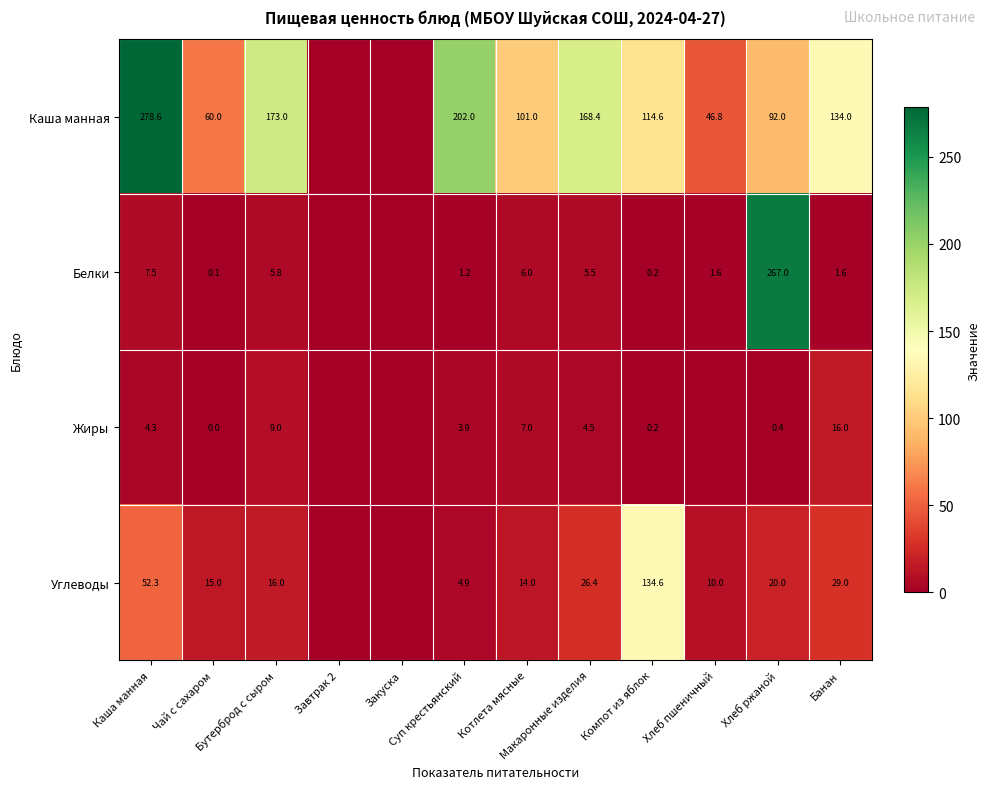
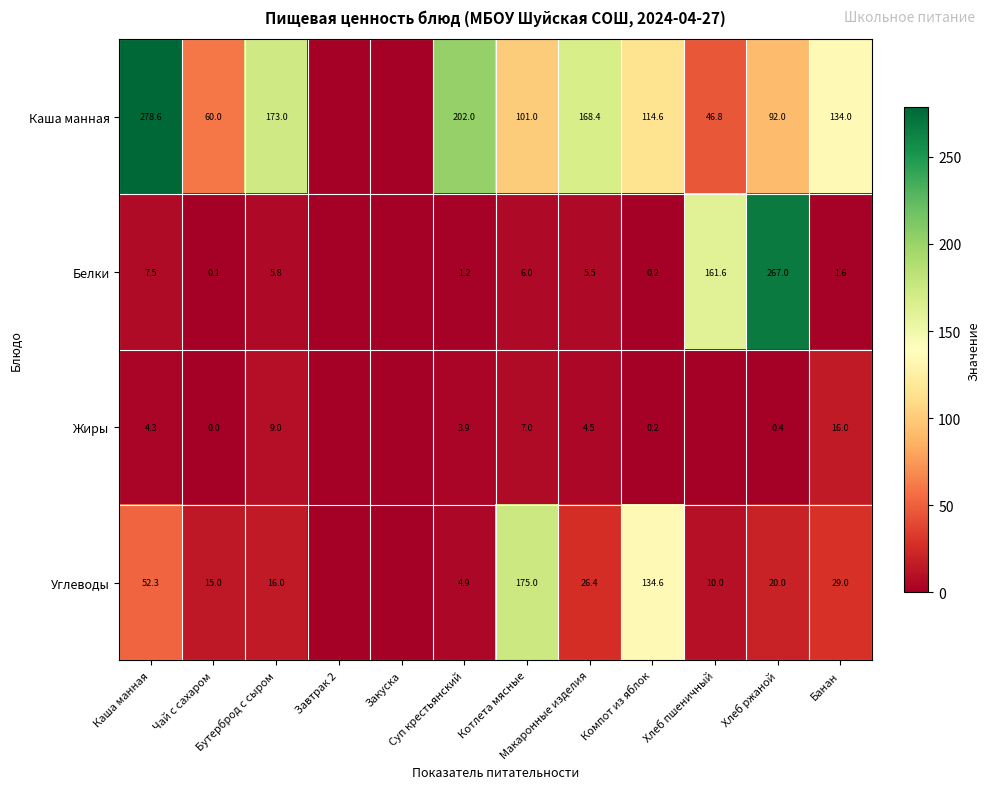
  {
    "Каша манная": {
      "Каша манная": 278.6,
      "Чай с сахаром": 60.0,
      "Бутерброд с сыром": 173.0,
      "Суп крестьянский": 202.0,
      "Котлета мясные": 101.0,
      "Макаронные изделия": 168.4,
      "Компот из яблок": 114.6,
      "Хлеб пшеничный": 46.8,
      "Хлеб ржаной": 92.0,
      "Банан": 134.0
    },
    "Белки": {
      "Каша манная": 7.5,
      "Чай с сахаром": 0.1,
      "Бутерброд с сыром": 5.8,
      "Суп крестьянский": 1.2,
      "Котлета мясные": 6.0,
      "Макаронные изделия": 5.5,
      "Компот из яблок": 0.2,
-     "Хлеб пшеничный": 1.6,
+     "Хлеб пшеничный": 161.6,
      "Хлеб ржаной": 267.0,
      "Банан": 1.6
    },
    "Жиры": {
      "Каша манная": 4.3,
      "Чай с сахаром": 0.0,
      "Бутерброд с сыром": 9.0,
      "Суп крестьянский": 3.9,
      "Котлета мясные": 7.0,
      "Макаронные изделия": 4.5,
      "Компот из яблок": 0.2,
      "Хлеб ржаной": 0.4,
      "Банан": 16.0
    },
    "Углеводы": {
      "Каша манная": 52.3,
      "Чай с сахаром": 15.0,
      "Бутерброд с сыром": 16.0,
      "Суп крестьянский": 4.9,
-     "Котлета мясные": 14.0,
+     "Котлета мясные": 175.0,
      "Макаронные изделия": 26.4,
      "Компот из яблок": 134.6,
      "Хлеб пшеничный": 10.0,
      "Хлеб ржаной": 20.0,
      "Банан": 29.0
    }
  }
